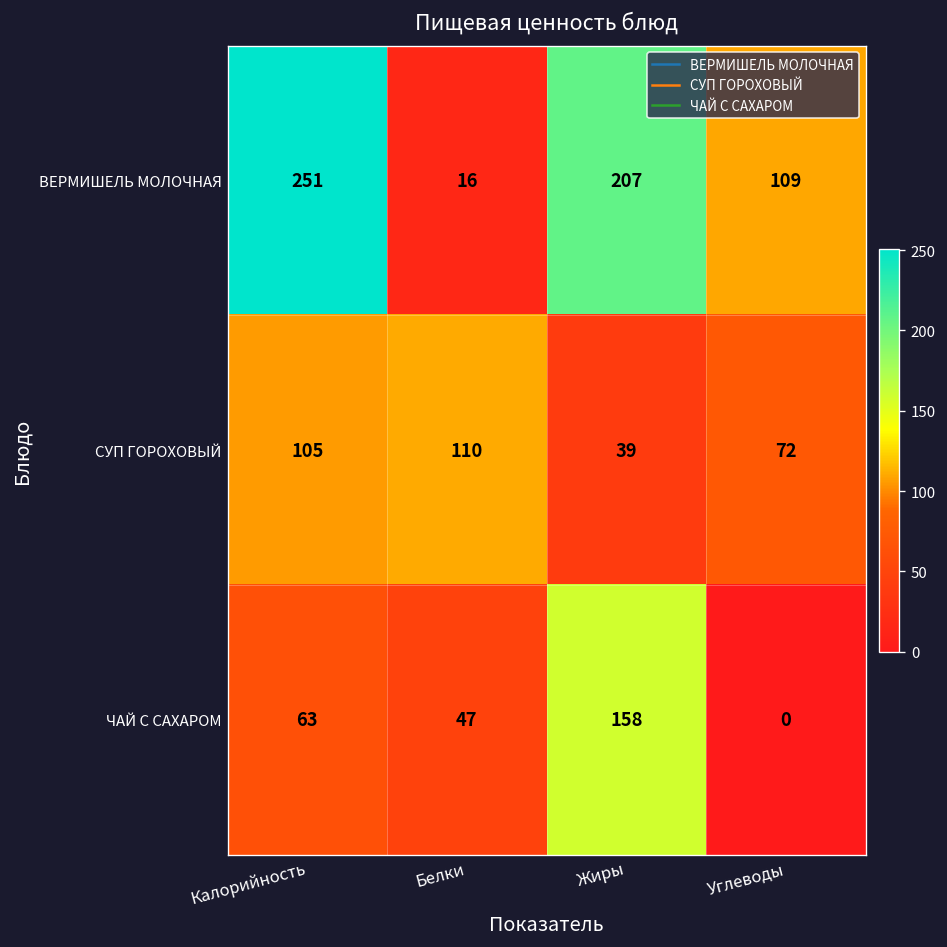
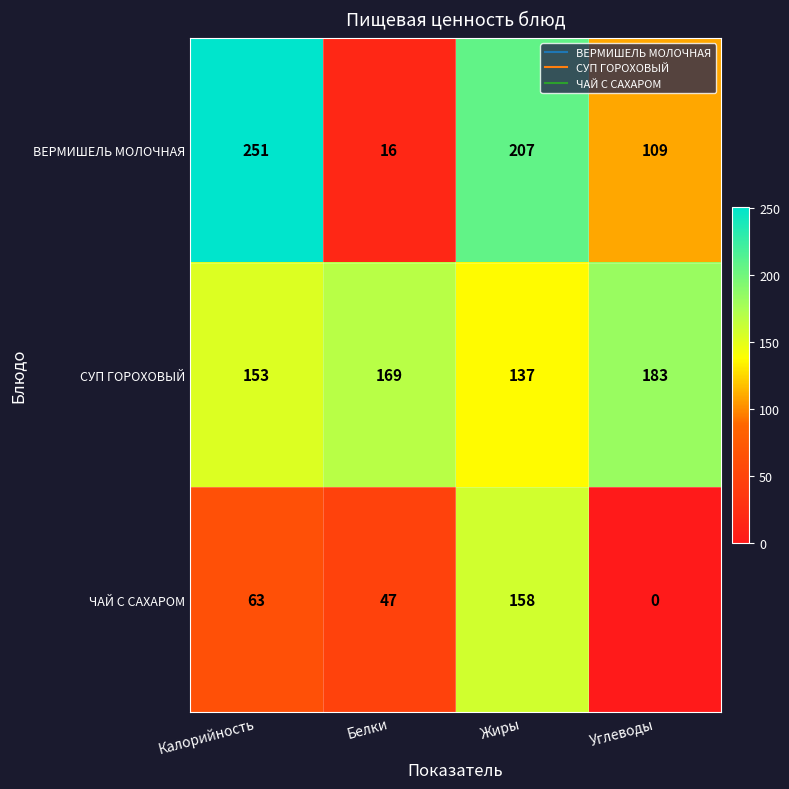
  {
    "ВЕРМИШЕЛЬ МОЛОЧНАЯ": {
      "Калорийность": 251,
      "Белки": 16,
      "Жиры": 207,
      "Углеводы": 109
    },
    "СУП ГОРОХОВЫЙ": {
-     "Калорийность": 105,
-     "Белки": 110,
-     "Жиры": 39,
-     "Углеводы": 72
+     "Калорийность": 153,
+     "Белки": 169,
+     "Жиры": 137,
+     "Углеводы": 183
    },
    "ЧАЙ С САХАРОМ": {
      "Калорийность": 63,
      "Белки": 47,
      "Жиры": 158,
      "Углеводы": 0
    }
  }
